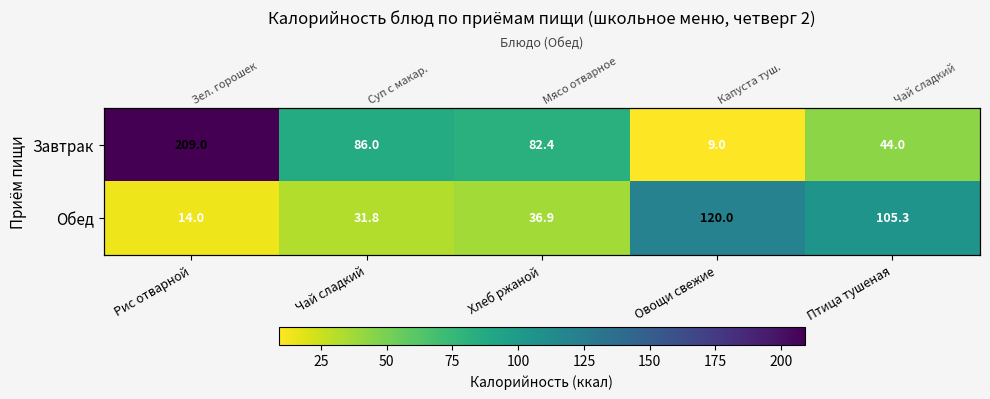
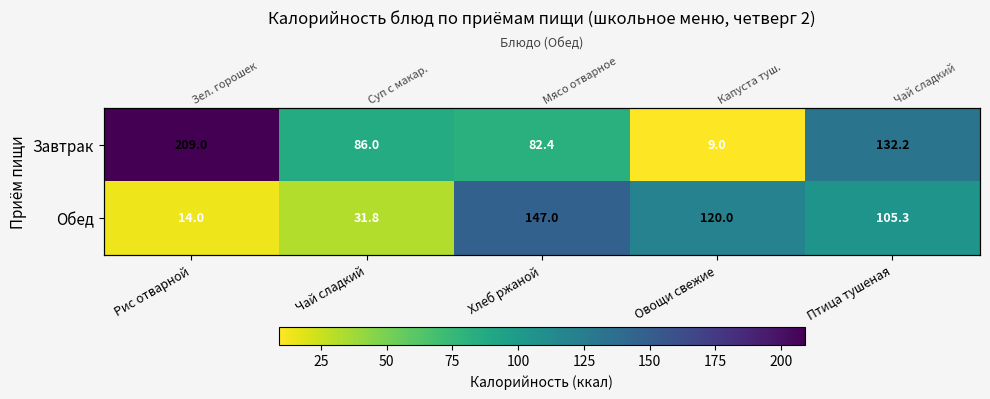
  {
    "Завтрак": {
      "Рис отварной": 209.0,
      "Чай сладкий": 86.0,
      "Хлеб ржаной": 82.4,
      "Овощи свежие": 9.0,
-     "Птица тушеная": 44.0
+     "Птица тушеная": 132.2
    },
    "Обед": {
      "Рис отварной": 14.0,
      "Чай сладкий": 31.8,
-     "Хлеб ржаной": 36.9,
+     "Хлеб ржаной": 147.0,
      "Овощи свежие": 120.0,
      "Птица тушеная": 105.3
    }
  }
